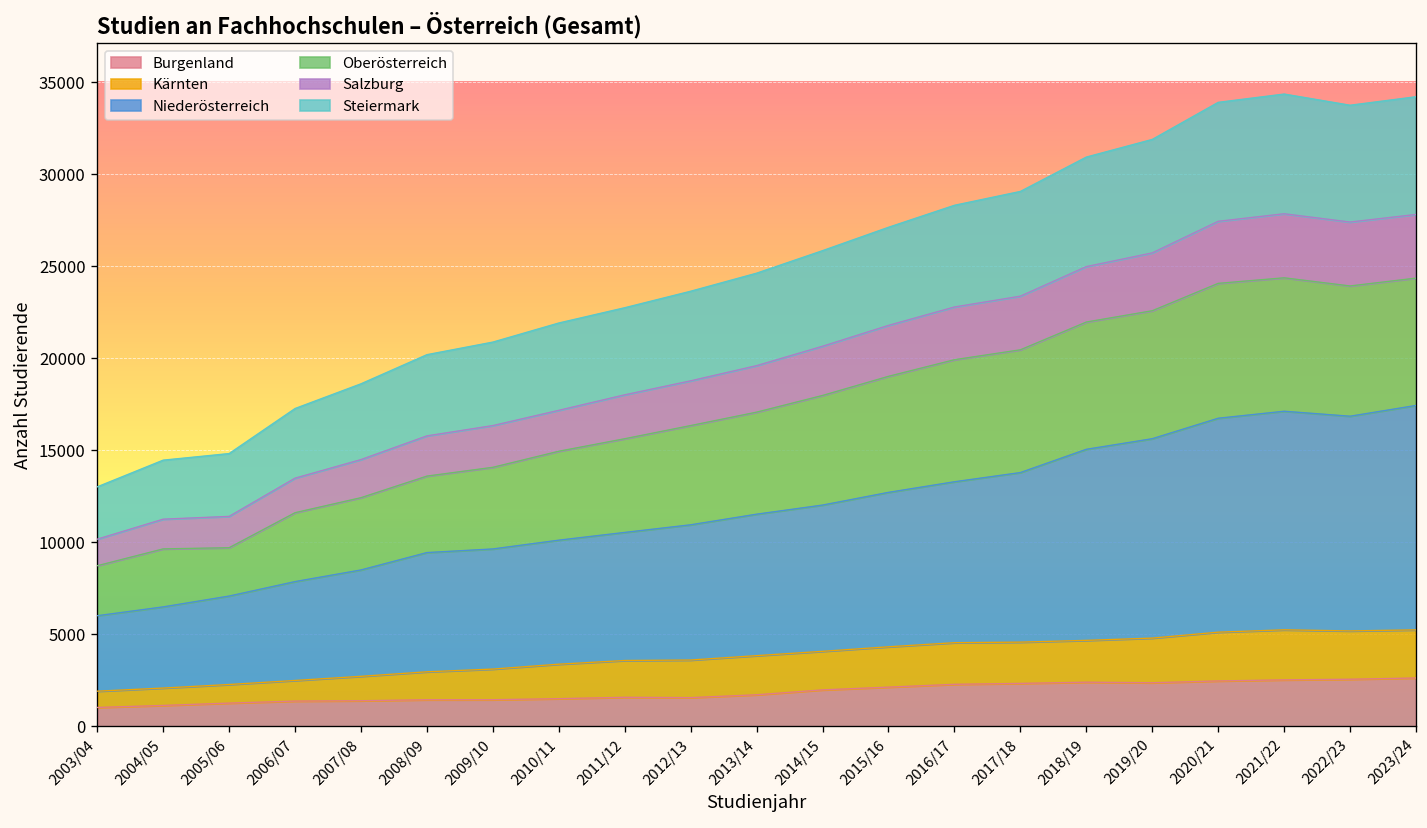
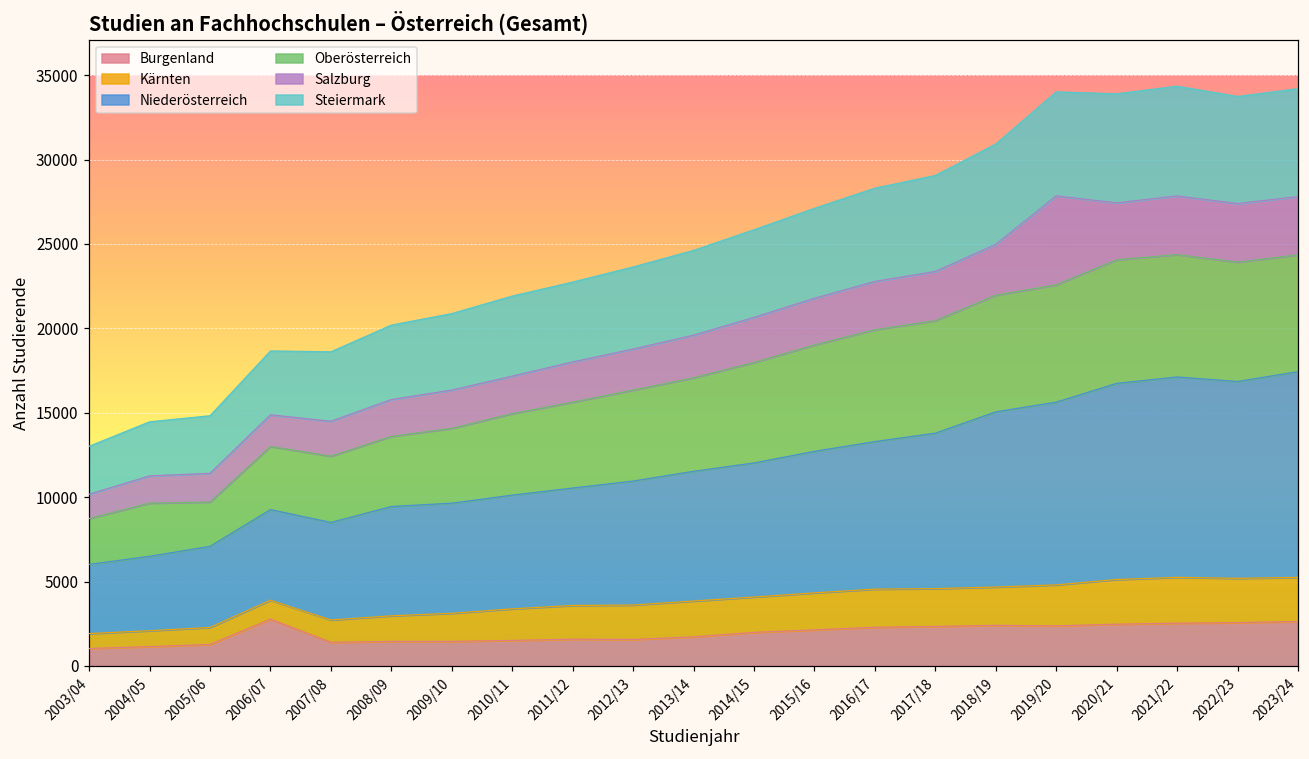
  {
    "Burgenland": {
      "2003/04": 1000,
      "2004/05": 1100,
      "2005/06": 1300,
-     "2006/07": 1400,
+     "2006/07": 2800,
      "2007/08": 1400,
      "2008/09": 1500,
      "2009/10": 1500,
      "2010/11": 1500,
      "2011/12": 1600,
      "2012/13": 1600,
      "2013/14": 1700,
      "2014/15": 2000,
      "2015/16": 2100,
      "2016/17": 2300,
      "2017/18": 2300,
      "2018/19": 2400,
      "2019/20": 2400,
      "2020/21": 2500,
      "2021/22": 2500,
      "2022/23": 2600,
      "2023/24": 2600
    },
    "Kärnten": {
      "2003/04": 900,
      "2004/05": 900,
      "2005/06": 1000,
      "2006/07": 1100,
      "2007/08": 1300,
      "2008/09": 1500,
      "2009/10": 1700,
      "2010/11": 1900,
      "2011/12": 2000,
      "2012/13": 2000,
      "2013/14": 2100,
      "2014/15": 2100,
      "2015/16": 2200,
      "2016/17": 2300,
      "2017/18": 2200,
      "2018/19": 2300,
      "2019/20": 2400,
      "2020/21": 2600,
      "2021/22": 2700,
      "2022/23": 2600,
      "2023/24": 2600
    },
    "Niederösterreich": {
      "2003/04": 4100,
      "2004/05": 4400,
      "2005/06": 4800,
      "2006/07": 5400,
      "2007/08": 5800,
      "2008/09": 6500,
      "2009/10": 6500,
      "2010/11": 6700,
      "2011/12": 7000,
      "2012/13": 7300,
      "2013/14": 7700,
      "2014/15": 7900,
      "2015/16": 8400,
      "2016/17": 8700,
      "2017/18": 9200,
      "2018/19": 10400,
      "2019/20": 10800,
      "2020/21": 11600,
      "2021/22": 11900,
      "2022/23": 11700,
      "2023/24": 12200
    },
    "Oberösterreich": {
      "2003/04": 2700,
      "2004/05": 3200,
      "2005/06": 2600,
      "2006/07": 3700,
      "2007/08": 3900,
      "2008/09": 4200,
      "2009/10": 4400,
      "2010/11": 4800,
      "2011/12": 5100,
      "2012/13": 5400,
      "2013/14": 5500,
      "2014/15": 6000,
      "2015/16": 6300,
      "2016/17": 6600,
      "2017/18": 6700,
      "2018/19": 6900,
      "2019/20": 7000,
      "2020/21": 7300,
      "2021/22": 7200,
      "2022/23": 7100,
      "2023/24": 6900
    },
    "Salzburg": {
      "2003/04": 1400,
      "2004/05": 1600,
      "2005/06": 1700,
      "2006/07": 1900,
      "2007/08": 2100,
      "2008/09": 2200,
      "2009/10": 2300,
      "2010/11": 2200,
      "2011/12": 2400,
      "2012/13": 2400,
      "2013/14": 2500,
      "2014/15": 2700,
      "2015/16": 2800,
      "2016/17": 2900,
      "2017/18": 2900,
      "2018/19": 3000,
-     "2019/20": 3100,
+     "2019/20": 5300,
      "2020/21": 3400,
      "2021/22": 3500,
      "2022/23": 3500,
      "2023/24": 3500
    },
    "Steiermark": {
      "2003/04": 2800,
      "2004/05": 3200,
      "2005/06": 3400,
      "2006/07": 3800,
      "2007/08": 4100,
      "2008/09": 4400,
      "2009/10": 4500,
      "2010/11": 4700,
      "2011/12": 4700,
      "2012/13": 4900,
      "2013/14": 5000,
      "2014/15": 5200,
      "2015/16": 5300,
      "2016/17": 5500,
      "2017/18": 5700,
      "2018/19": 5900,
      "2019/20": 6200,
      "2020/21": 6500,
      "2021/22": 6500,
      "2022/23": 6300,
      "2023/24": 6400
    }
  }
